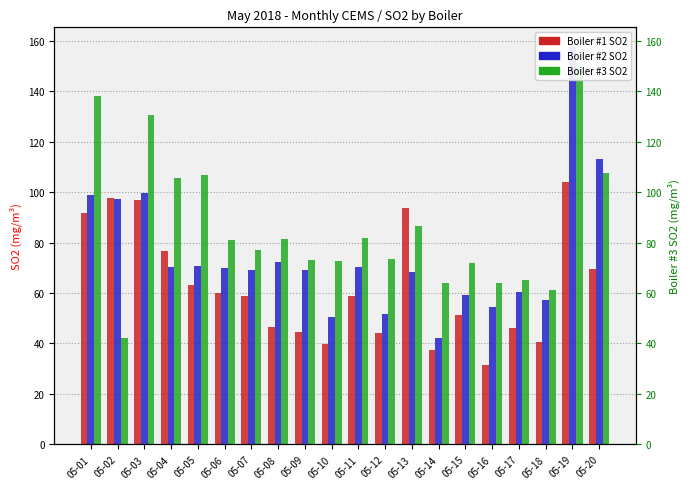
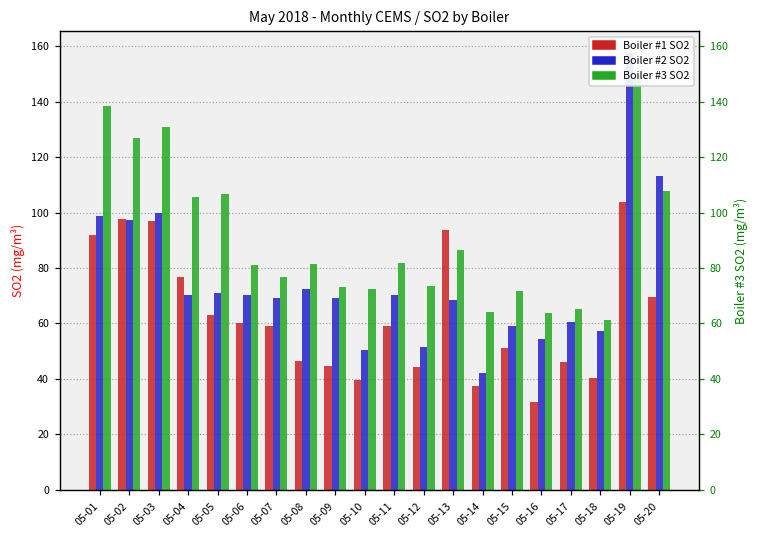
  {
    "Boiler #1 SO2": {
      "05-01": 92,
      "05-02": 98,
      "05-03": 97,
      "05-04": 77,
      "05-05": 63,
      "05-06": 60,
      "05-07": 59,
      "05-08": 47,
      "05-09": 45,
      "05-10": 40,
      "05-11": 59,
      "05-12": 44,
      "05-13": 94,
      "05-14": 38,
      "05-15": 51,
      "05-16": 32,
      "05-17": 46,
      "05-18": 40,
      "05-19": 104,
      "05-20": 70
    },
    "Boiler #2 SO2": {
      "05-01": 99,
      "05-02": 97,
      "05-03": 100,
      "05-04": 70,
      "05-05": 71,
      "05-06": 70,
      "05-07": 69,
      "05-08": 72,
      "05-09": 69,
      "05-10": 51,
      "05-11": 70,
      "05-12": 52,
      "05-13": 68,
      "05-14": 42,
      "05-15": 59,
      "05-16": 55,
      "05-17": 61,
      "05-18": 57,
      "05-20": 113
    },
    "Boiler #3 SO2": {
      "05-01": 138,
-     "05-02": 42,
+     "05-02": 127,
      "05-03": 131,
      "05-04": 106,
      "05-05": 107,
      "05-06": 81,
      "05-07": 77,
      "05-08": 81,
      "05-09": 73,
      "05-10": 73,
      "05-11": 82,
      "05-12": 73,
      "05-13": 86,
      "05-14": 64,
      "05-15": 72,
      "05-16": 64,
      "05-17": 65,
      "05-18": 61,
      "05-20": 108
    }
  }
